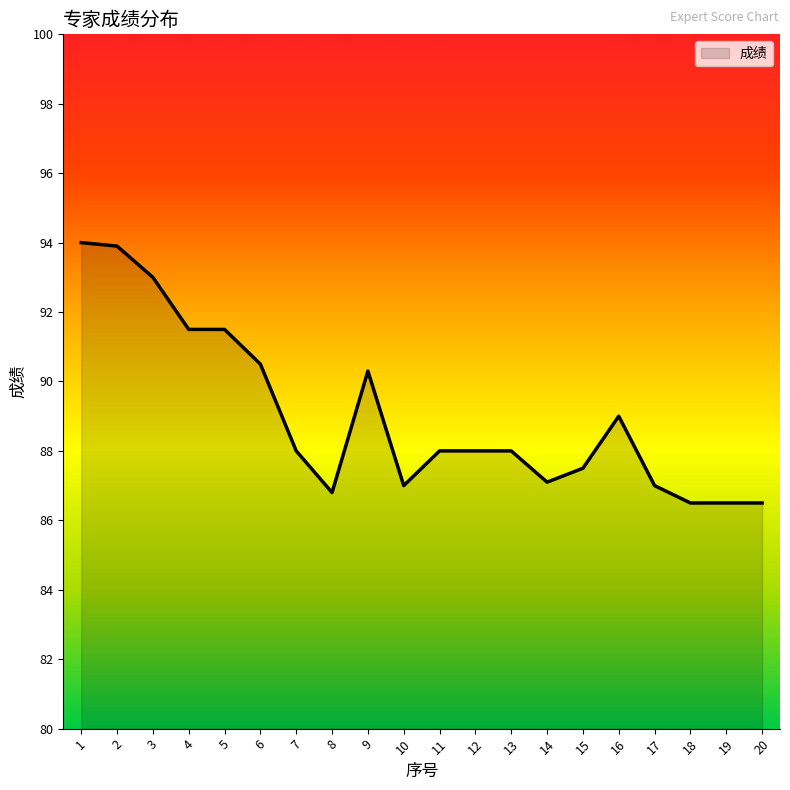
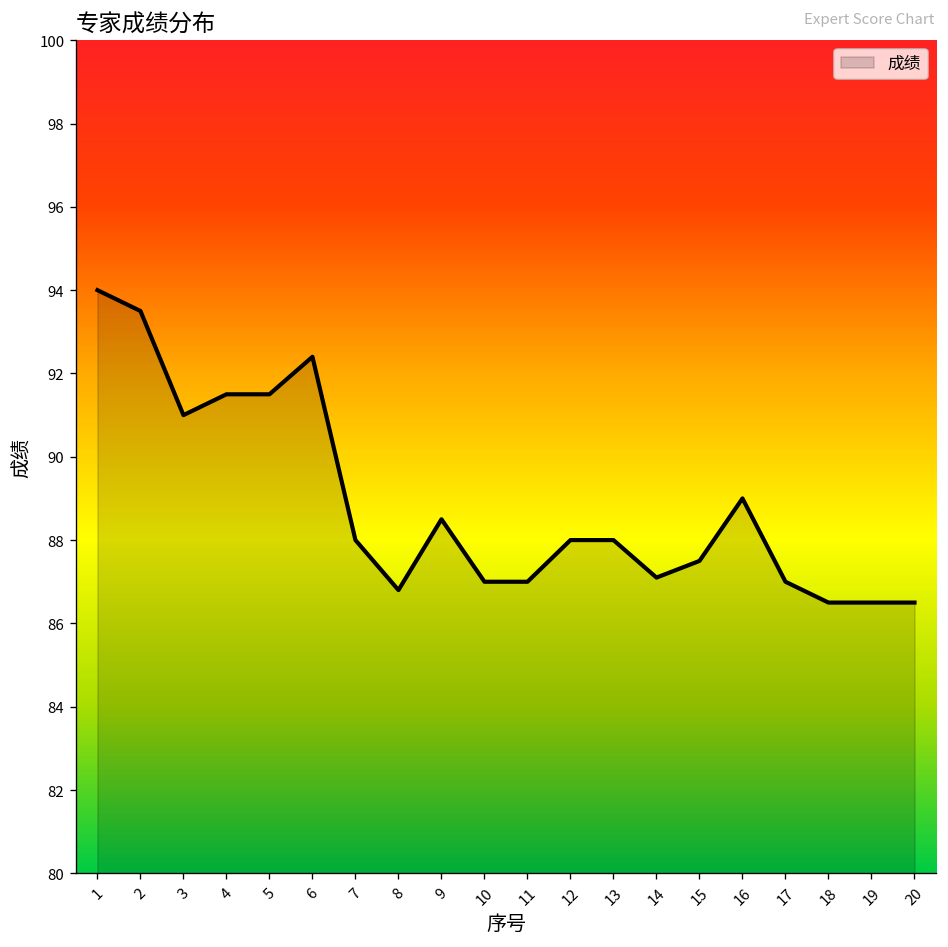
  {
    "1": 94.0,
-   "2": 93.9,
-   "3": 93,
+   "2": 93.5,
+   "3": 91,
    "4": 91.5,
    "5": 91.5,
-   "6": 90.5,
+   "6": 92.4,
    "7": 88.0,
    "8": 86.8,
-   "9": 90.3,
+   "9": 88.5,
    "10": 87.0,
-   "11": 88,
+   "11": 87,
    "12": 88.0,
    "13": 88.0,
    "14": 87.1,
    "15": 87.5,
    "16": 89.0,
    "17": 87.0,
    "18": 86.5,
    "19": 86.5,
    "20": 86.5
  }
